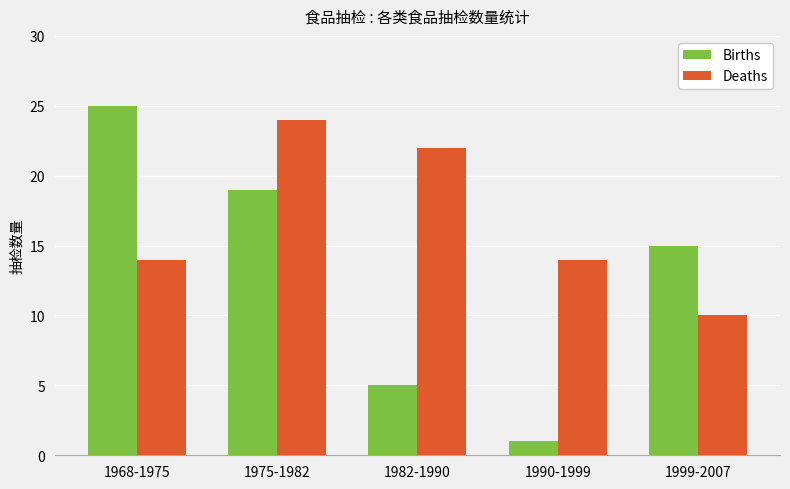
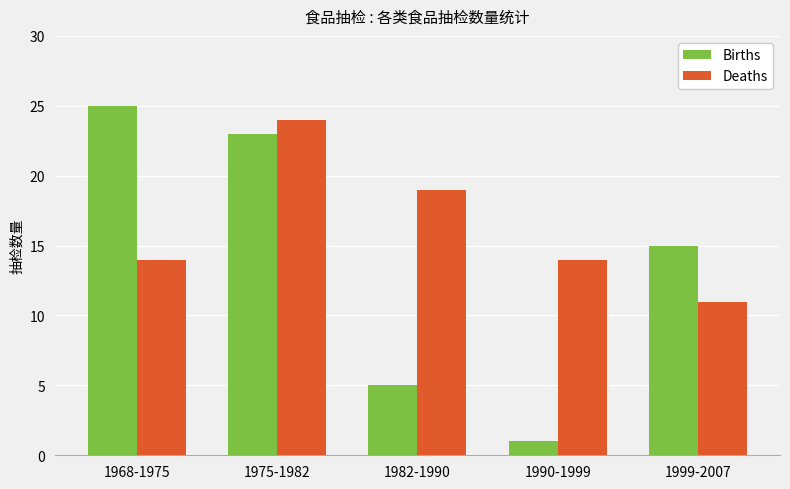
  {
    "Births": {
      "1968-1975": 25,
-     "1975-1982": 19,
+     "1975-1982": 23,
      "1982-1990": 5,
      "1990-1999": 1,
      "1999-2007": 15
    },
    "Deaths": {
      "1968-1975": 14,
      "1975-1982": 24,
-     "1982-1990": 22,
+     "1982-1990": 19,
      "1990-1999": 14,
-     "1999-2007": 10
+     "1999-2007": 11
    }
  }
